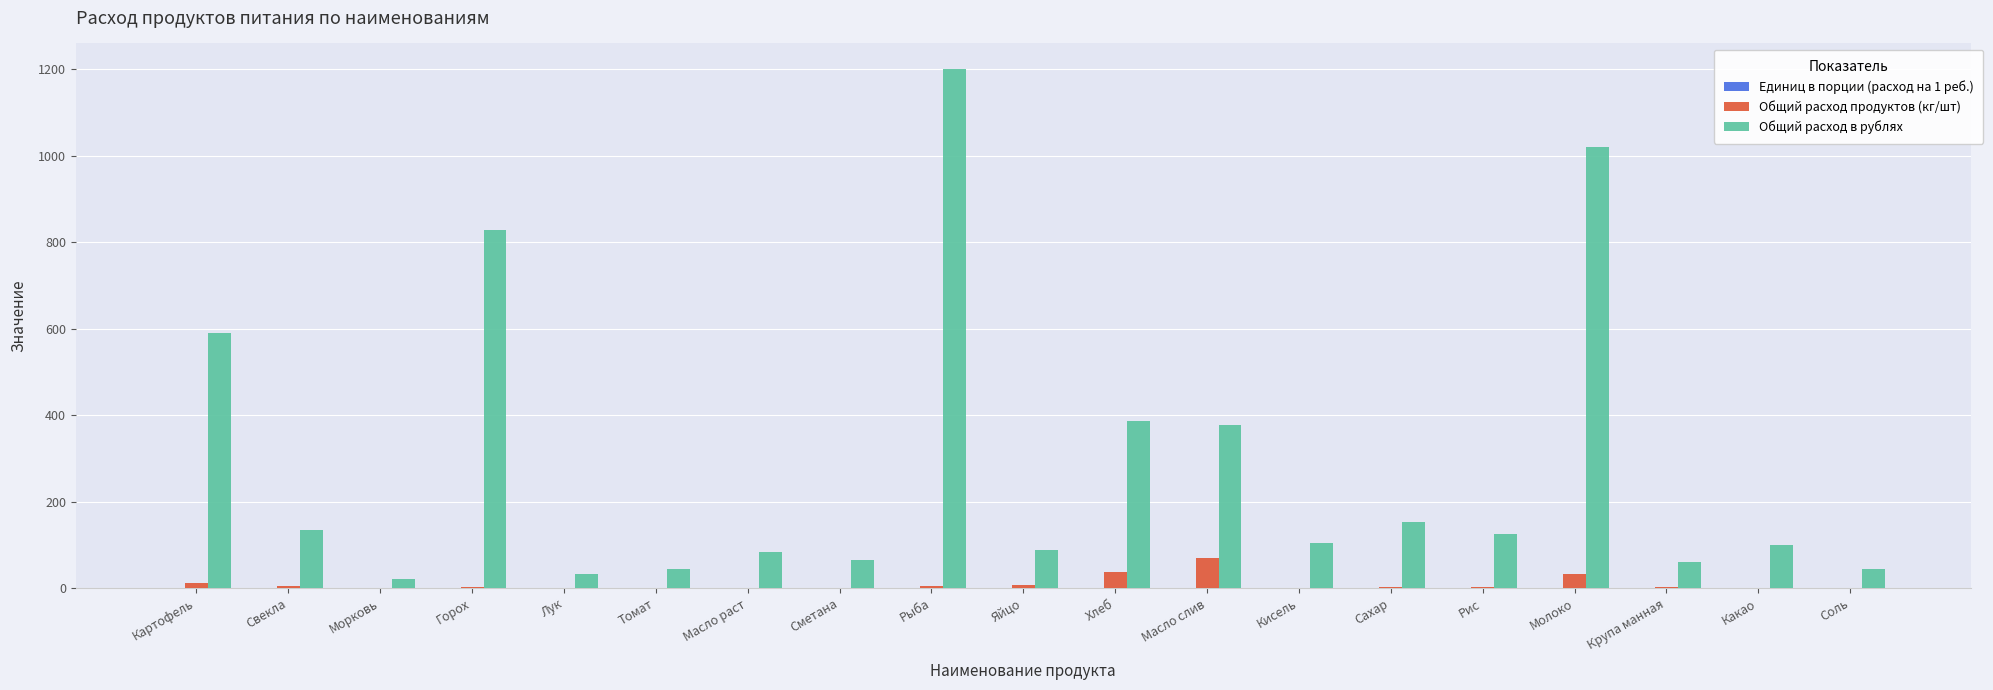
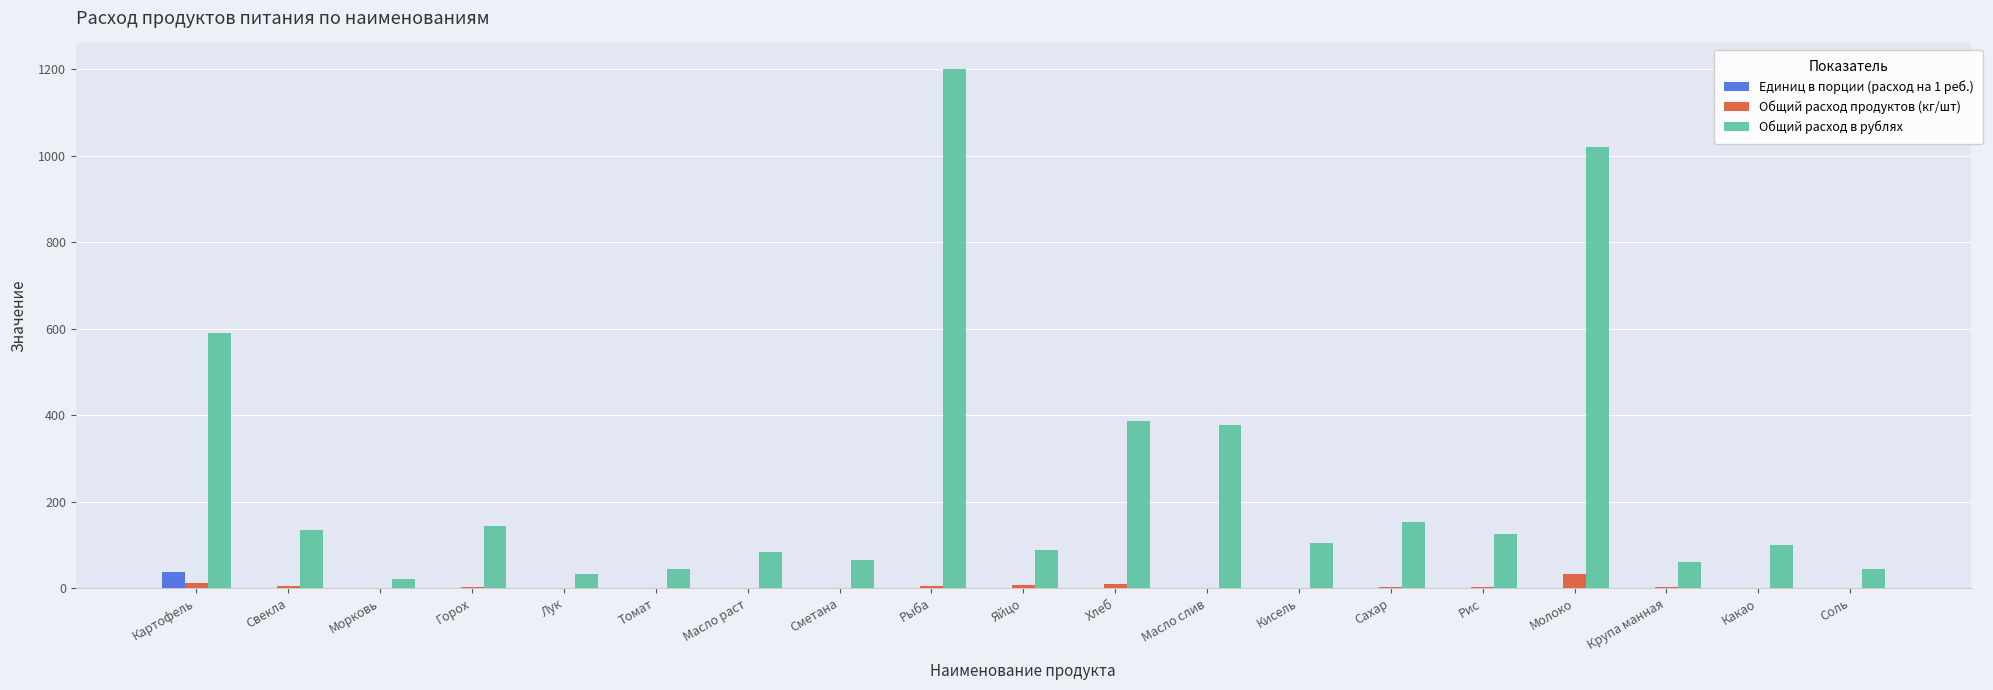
  {
    "Единиц в порции (расход на 1 реб.)": {
-     "Картофель": 0
+     "Картофель": 40
    },
    "Общий расход продуктов (кг/шт)": {
      "Картофель": 10,
      "Рыба": 10,
      "Яйцо": 10,
-     "Хлеб": 40,
-     "Масло слив": 70,
+     "Хлеб": 10,
+     "Масло слив": 0,
      "Молоко": 30
    },
    "Общий расход в рублях": {
      "Картофель": 590,
      "Свекла": 140,
      "Морковь": 20,
-     "Горох": 830,
+     "Горох": 140,
      "Лук": 30,
      "Томат": 40,
      "Масло раст": 80,
      "Сметана": 60,
      "Рыба": 1200,
      "Яйцо": 90,
      "Хлеб": 390,
      "Масло слив": 380,
      "Кисель": 100,
      "Сахар": 150,
      "Рис": 130,
      "Молоко": 1020,
      "Крупа манная": 60,
      "Какао": 100,
      "Соль": 40
    }
  }
